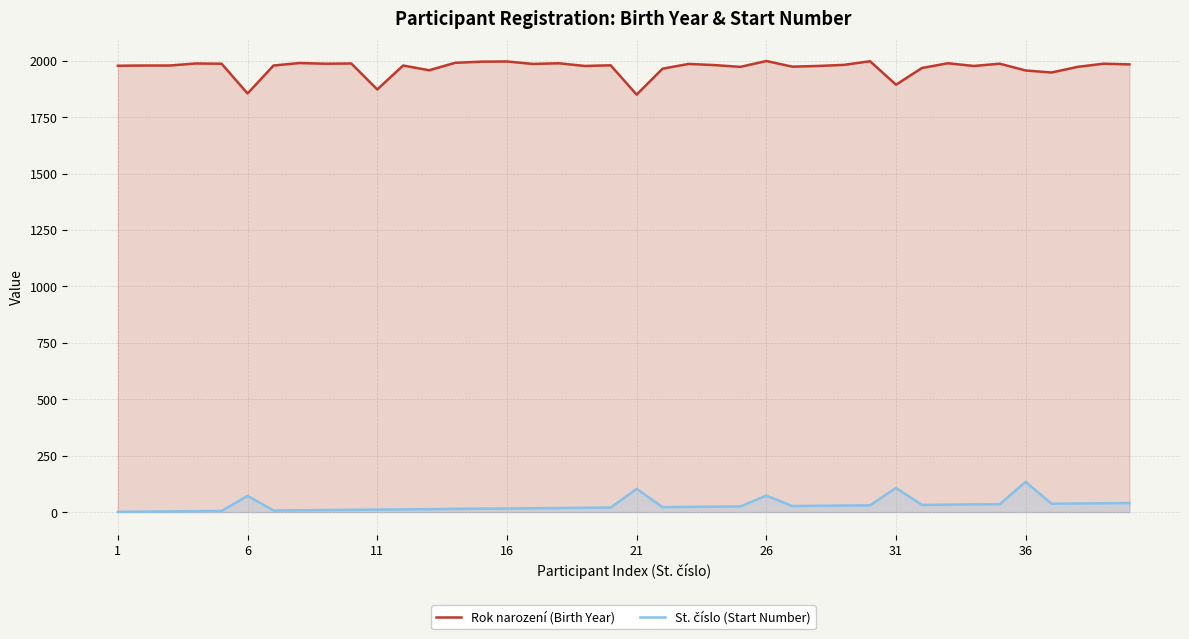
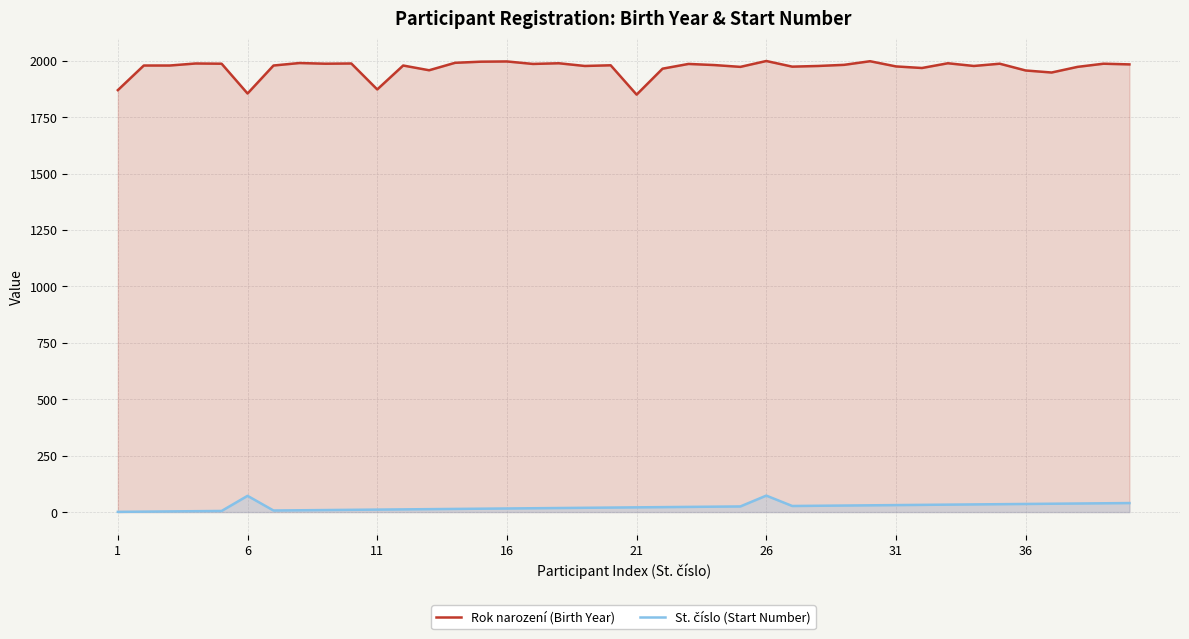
  {
    "Rok narození (Birth Year)": {
-     "1": 1980,
+     "1": 1870,
      "6": 1860,
      "11": 1870,
      "16": 2000,
      "21": 1850,
      "26": 2000,
-     "31": 1890,
+     "31": 1980,
      "36": 1960
    },
    "St. číslo (Start Number)": {
      "1": 0,
      "6": 70,
      "11": 10,
      "16": 20,
-     "21": 100,
+     "21": 20,
      "26": 70,
-     "31": 110,
-     "36": 130
+     "31": 30,
+     "36": 40
    }
  }
